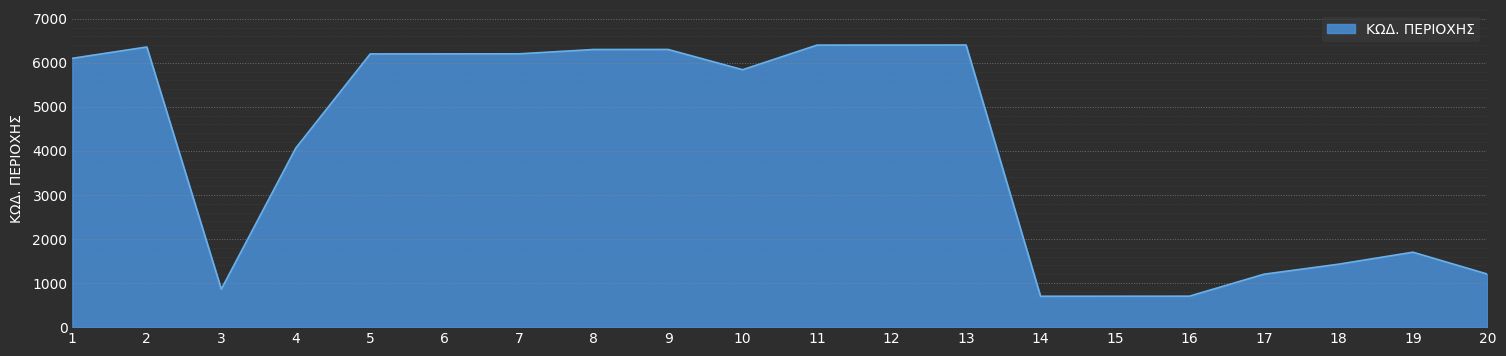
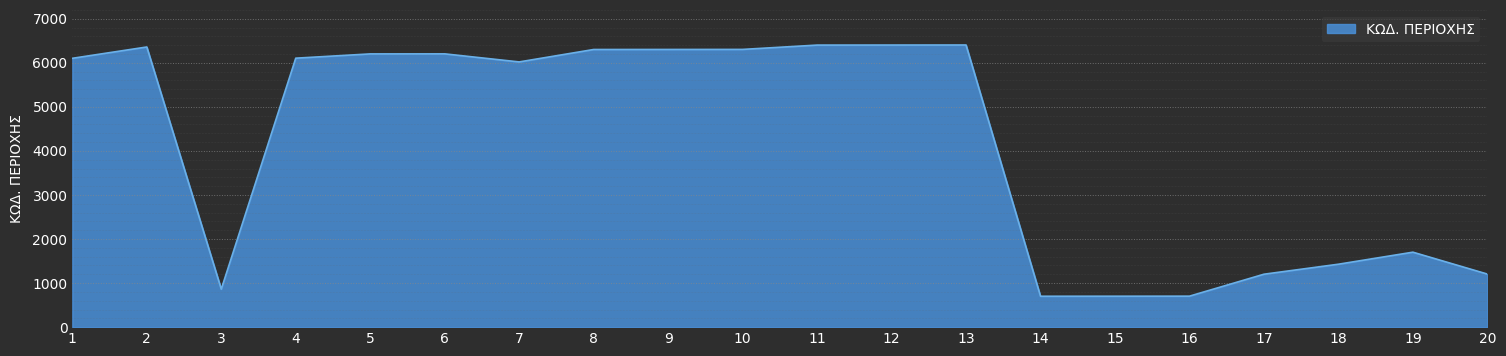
  {
    "1": 6100,
    "2": 6400,
    "3": 900,
-   "4": 4100,
+   "4": 6100,
    "5": 6200,
    "6": 6200,
-   "7": 6200,
+   "7": 6000,
    "8": 6300,
    "9": 6300,
-   "10": 5800,
+   "10": 6300,
    "11": 6400,
    "12": 6400,
    "13": 6400,
    "14": 700,
    "15": 700,
    "16": 700,
    "17": 1200,
    "18": 1400,
    "19": 1700,
    "20": 1200
  }
